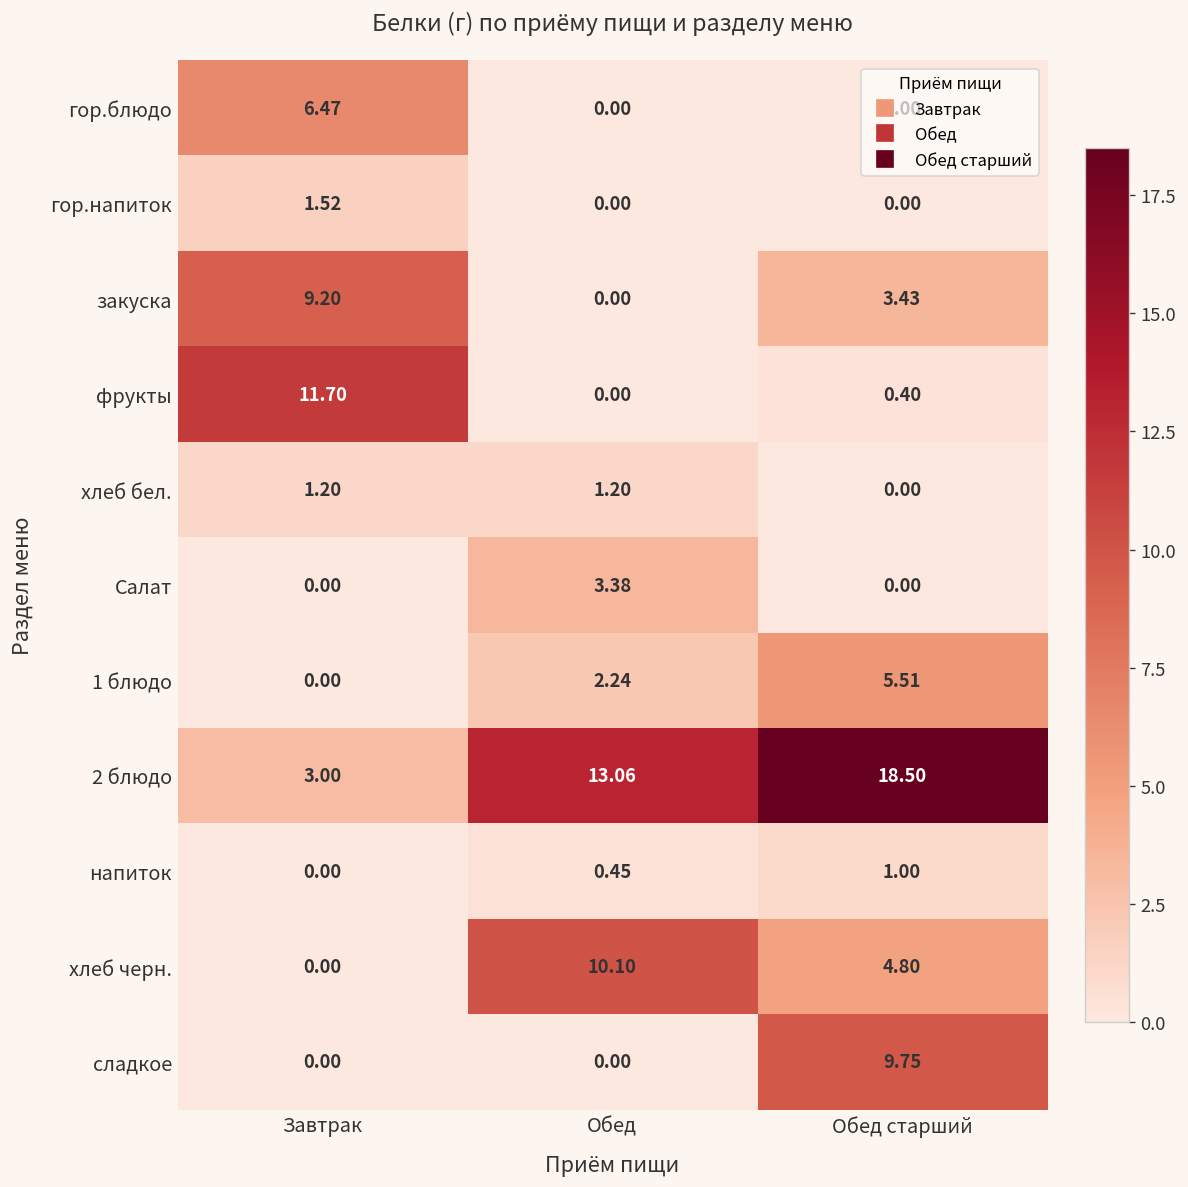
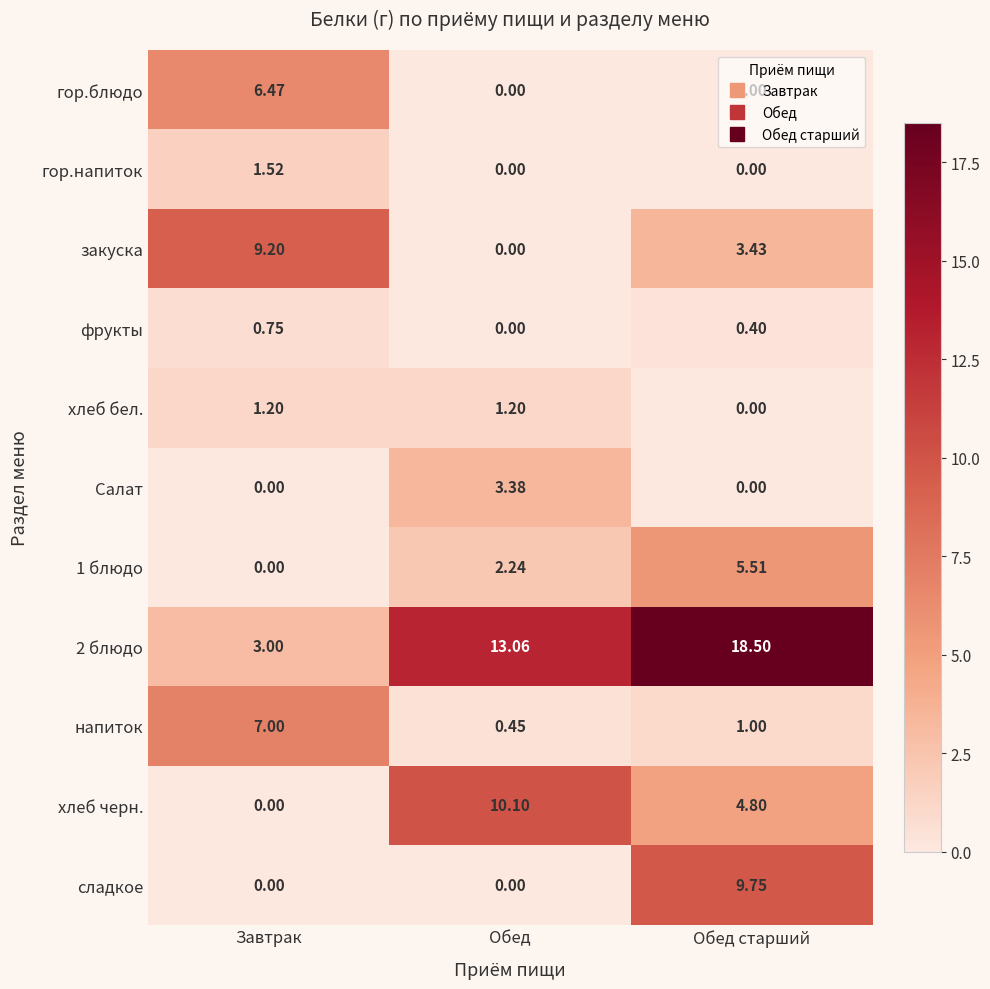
  {
    "гор.блюдо": {
      "Завтрак": 6.47,
      "Обед": 0.00
    },
    "гор.напиток": {
      "Завтрак": 1.52,
      "Обед": 0.00,
      "Обед старший": 0.00
    },
    "закуска": {
      "Завтрак": 9.20,
      "Обед": 0.00,
      "Обед старший": 3.43
    },
    "фрукты": {
-     "Завтрак": 11.70,
+     "Завтрак": 0.75,
      "Обед": 0.00,
      "Обед старший": 0.40
    },
    "хлеб бел.": {
      "Завтрак": 1.20,
      "Обед": 1.20,
      "Обед старший": 0.00
    },
    "Салат": {
      "Завтрак": 0.00,
      "Обед": 3.38,
      "Обед старший": 0.00
    },
    "1 блюдо": {
      "Завтрак": 0.00,
      "Обед": 2.24,
      "Обед старший": 5.51
    },
    "2 блюдо": {
      "Завтрак": 3.00,
      "Обед": 13.06,
      "Обед старший": 18.50
    },
    "напиток": {
-     "Завтрак": 0.00,
+     "Завтрак": 7.00,
      "Обед": 0.45,
      "Обед старший": 1.00
    },
    "хлеб черн.": {
      "Завтрак": 0.00,
      "Обед": 10.10,
      "Обед старший": 4.80
    },
    "сладкое": {
      "Завтрак": 0.00,
      "Обед": 0.00,
      "Обед старший": 9.75
    }
  }
